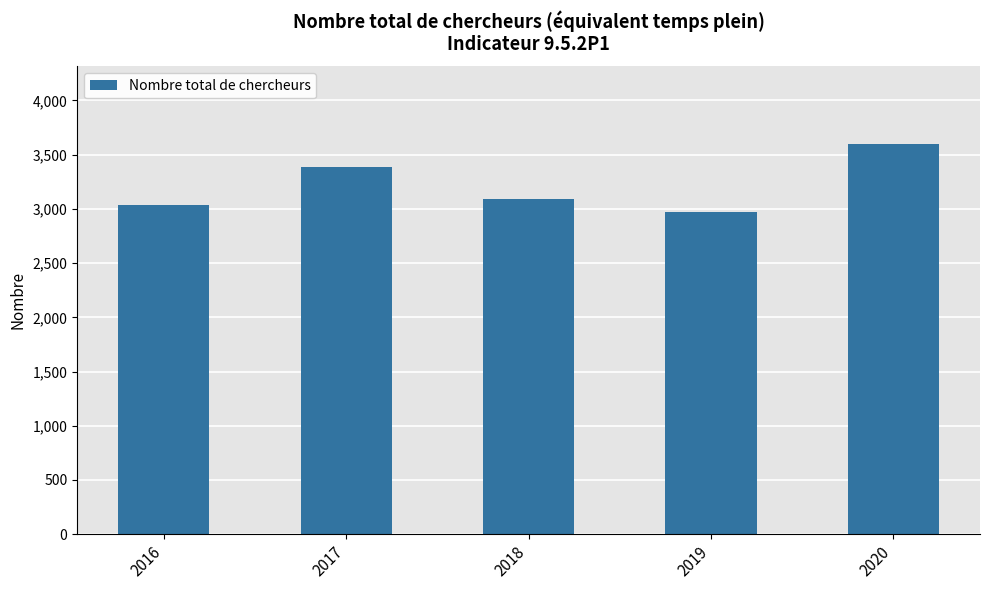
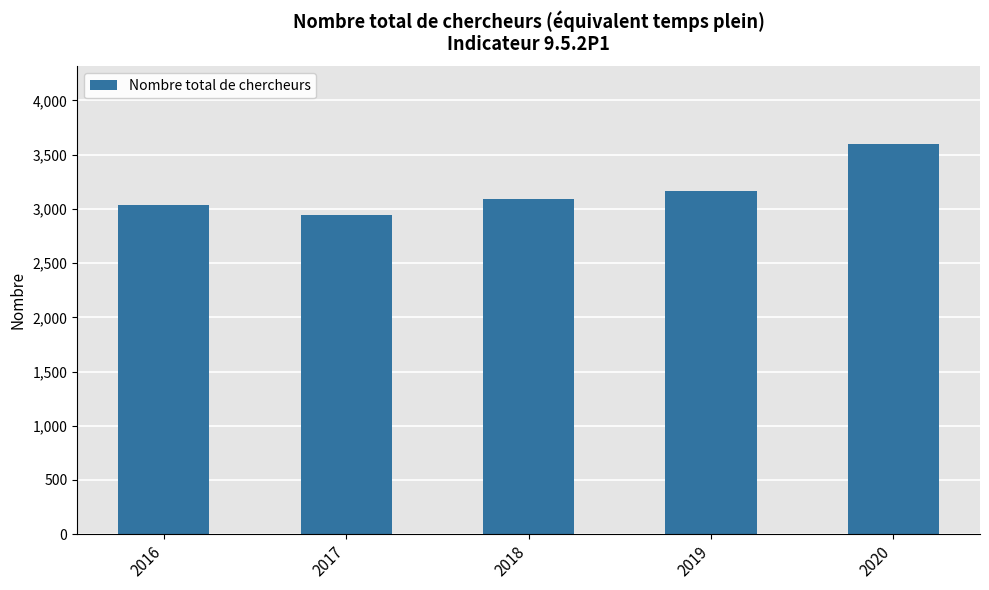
  {
    "2016": "3,030",
-   "2017": "3,390",
+   "2017": "2,940",
    "2018": "3,090",
-   "2019": "2,970",
+   "2019": "3,170",
    "2020": "3,600"
  }
